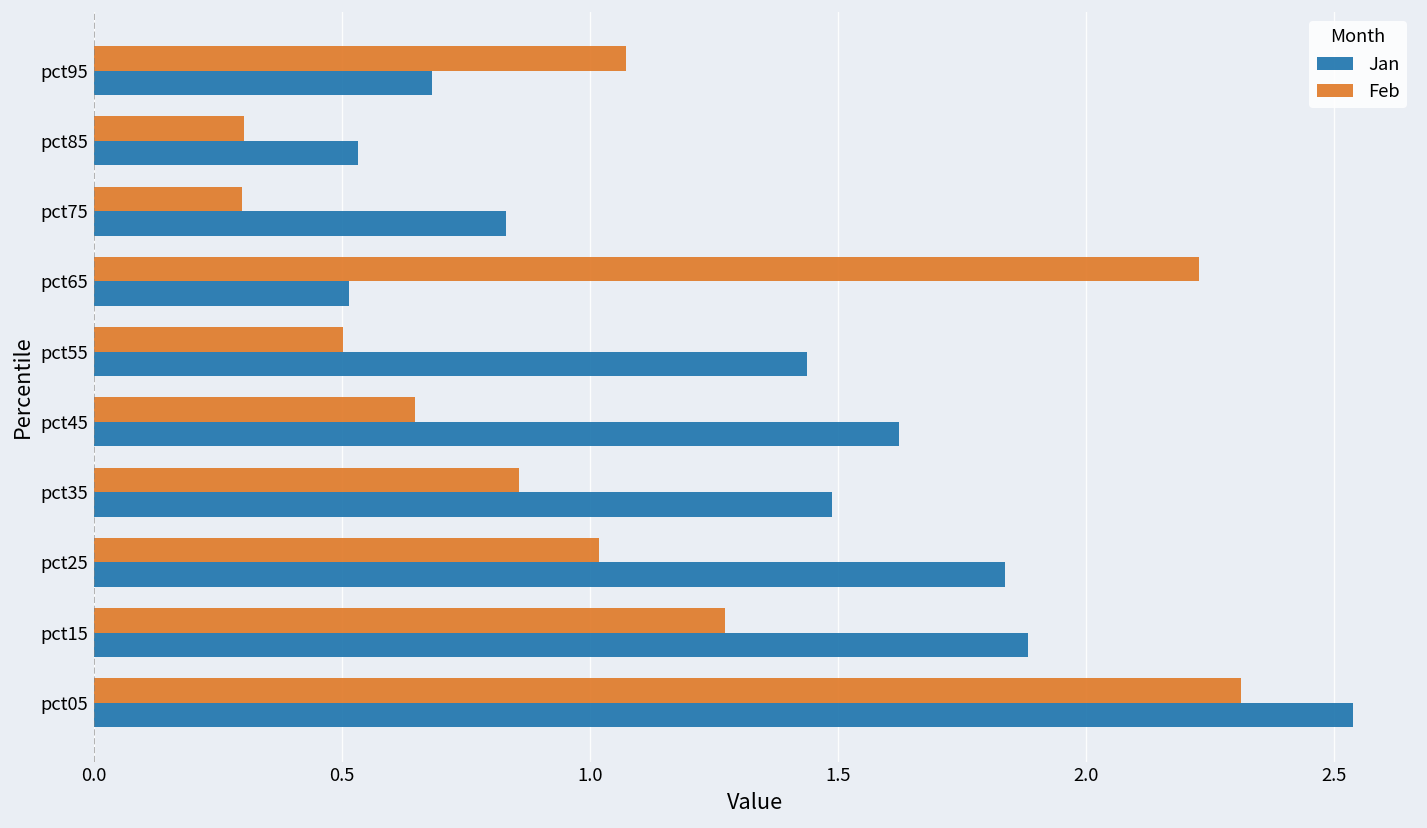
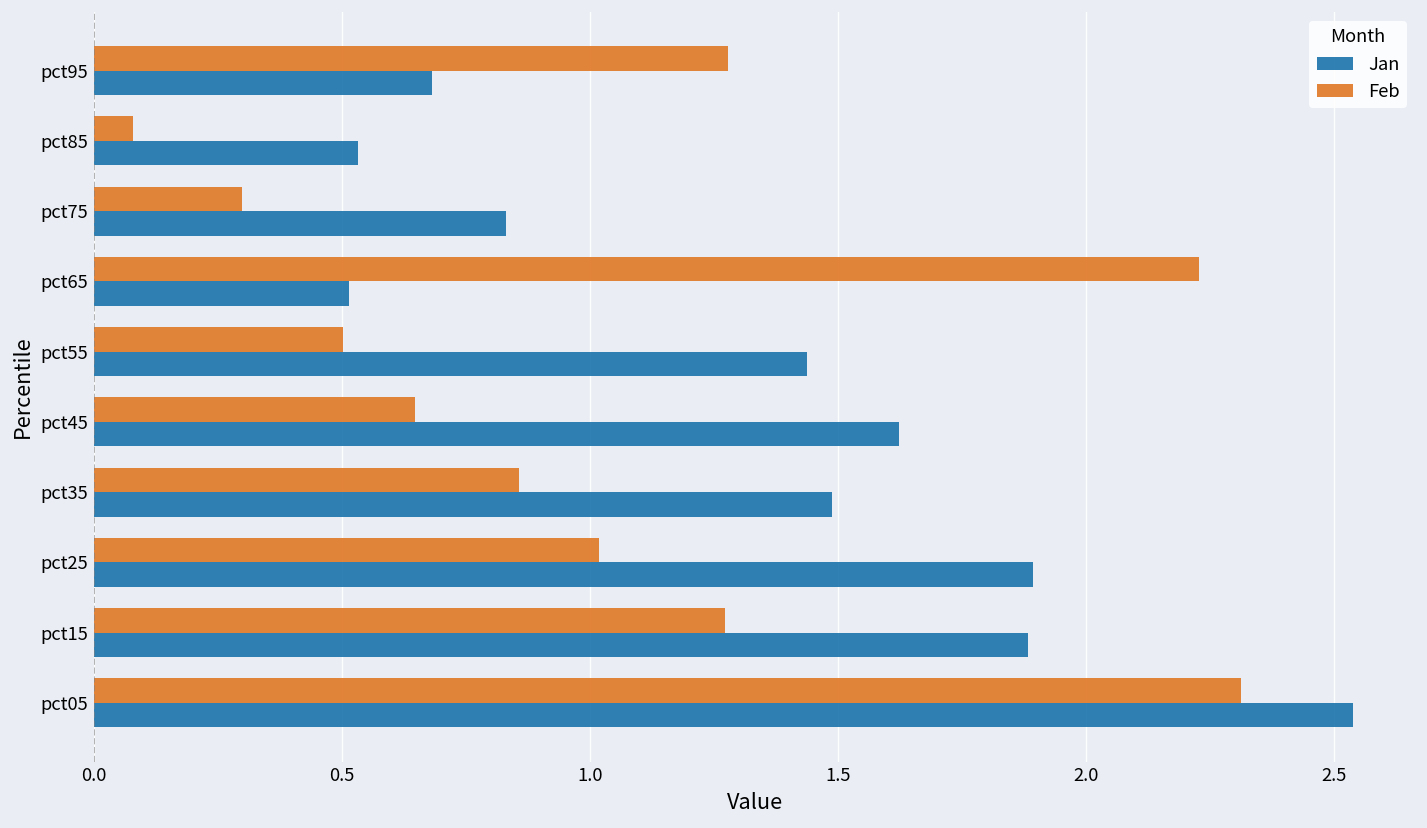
  {
    "Jan": {
      "pct95": 0.68,
      "pct85": 0.53,
      "pct75": 0.83,
      "pct65": 0.51,
      "pct55": 1.44,
      "pct45": 1.62,
      "pct35": 1.49,
-     "pct25": 1.84,
+     "pct25": 1.89,
      "pct15": 1.88,
      "pct05": 2.54
    },
    "Feb": {
-     "pct95": 1.07,
-     "pct85": 0.30,
+     "pct95": 1.28,
+     "pct85": 0.08,
      "pct75": 0.30,
      "pct65": 2.23,
      "pct55": 0.50,
      "pct45": 0.65,
      "pct35": 0.86,
      "pct25": 1.02,
      "pct15": 1.27,
      "pct05": 2.31
    }
  }
